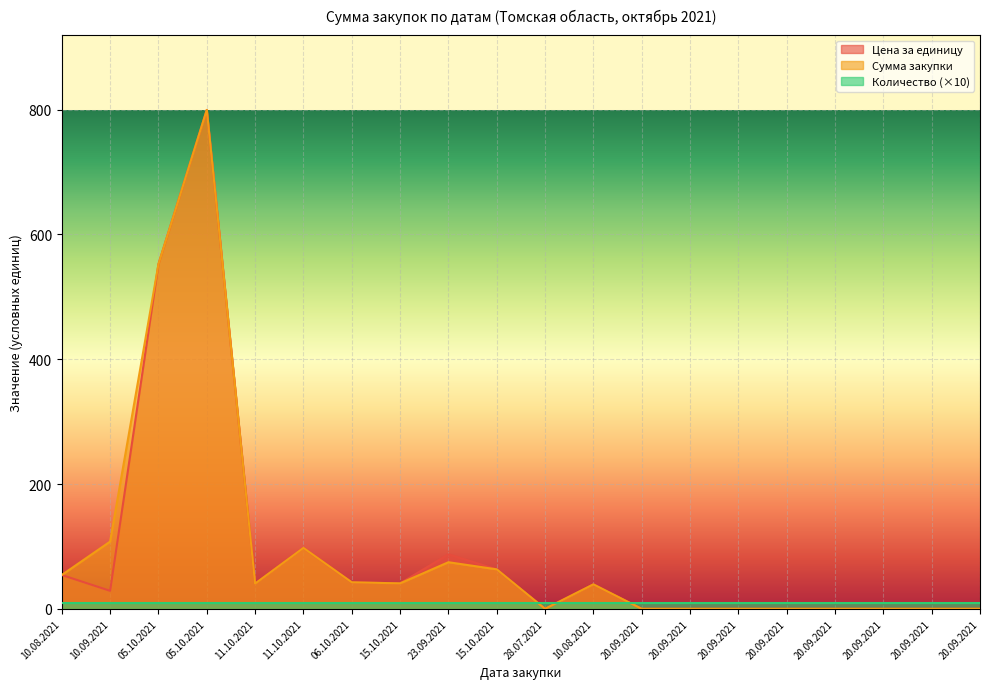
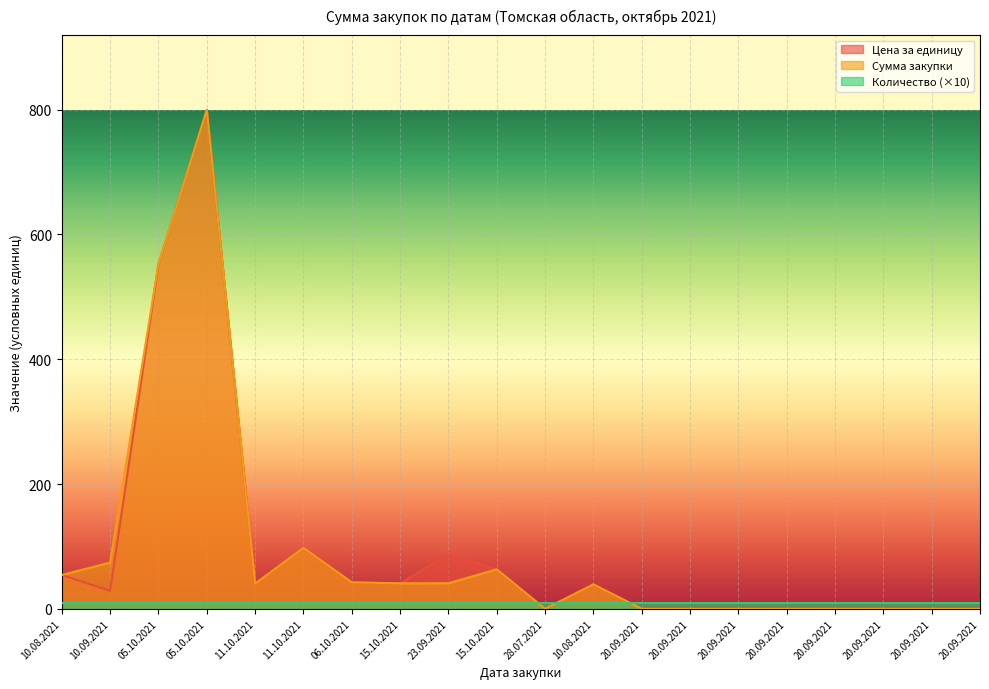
  {
    "Цена за единицу": {
      "10.09.2021": 30,
      "23.09.2021": 90
    },
    "Сумма закупки": {
-     "10.09.2021": 110,
-     "23.09.2021": 70
+     "10.09.2021": 70,
+     "23.09.2021": 40
    },
    "Количество (×10)": {
      "10.09.2021": 10,
      "06.10.2021": 10,
      "23.09.2021": 10,
      "28.07.2021": 10
    }
  }
